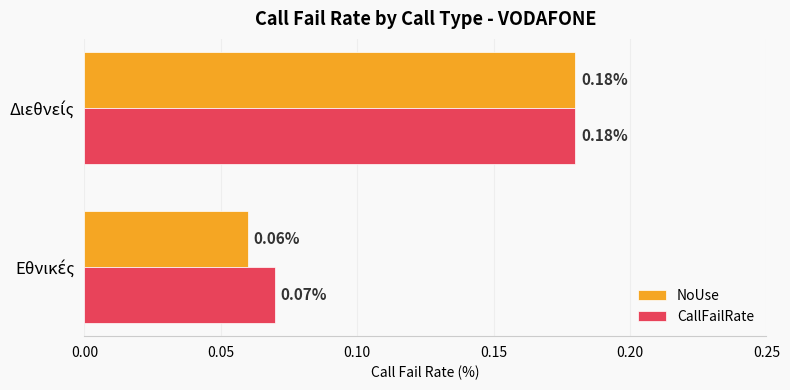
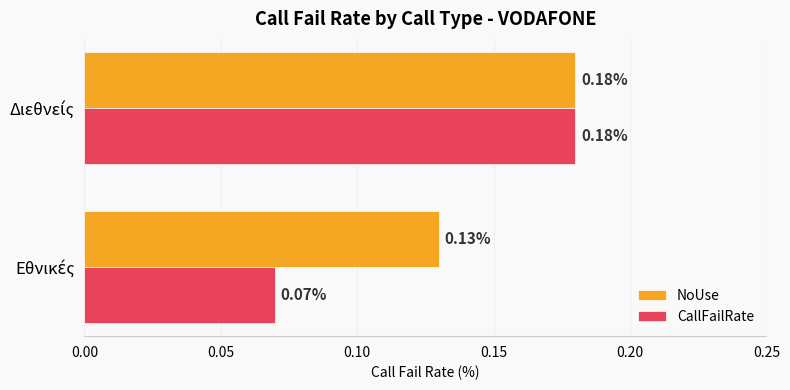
  {
    "NoUse": {
      "Διεθνείς": "0.18%",
-     "Εθνικές": "0.06%"
+     "Εθνικές": "0.13%"
    },
    "CallFailRate": {
      "Διεθνείς": "0.18%",
      "Εθνικές": "0.07%"
    }
  }
